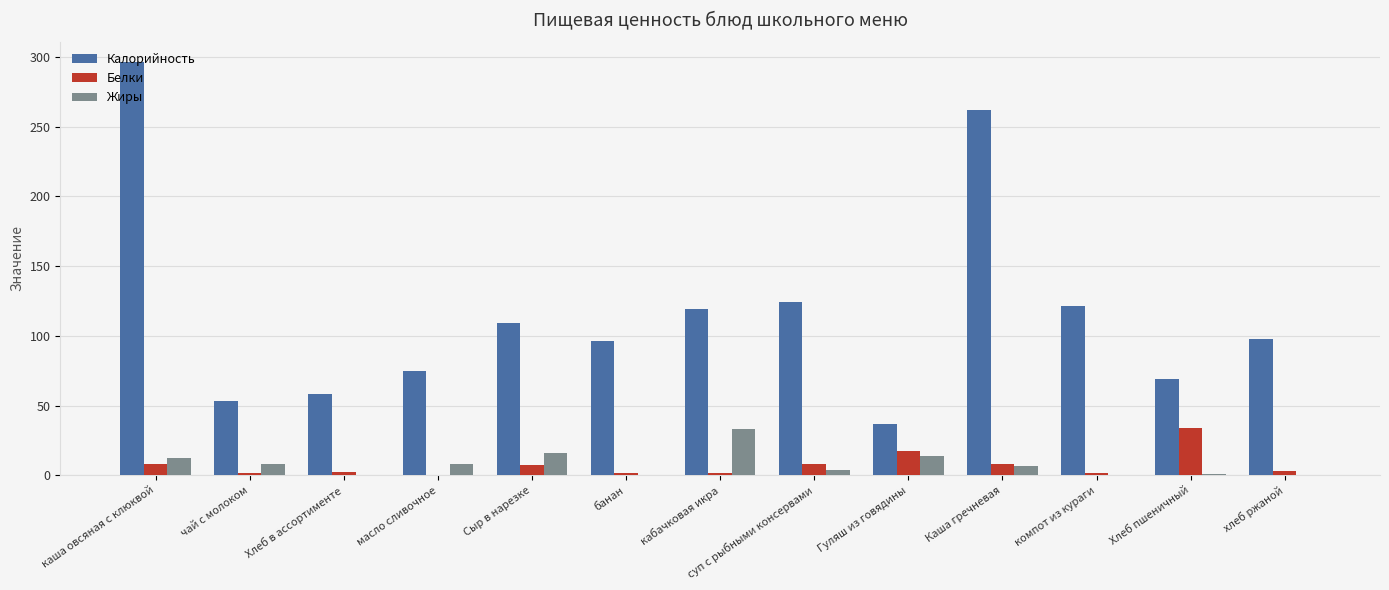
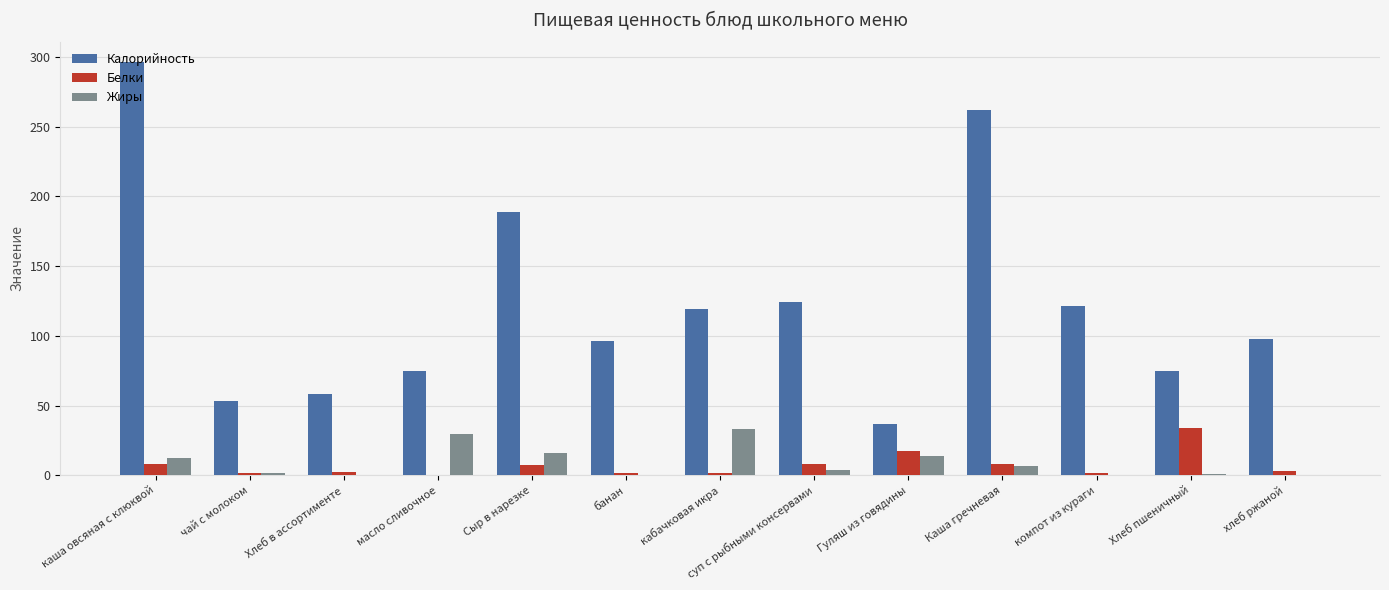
  {
    "Калорийность": {
      "каша овсяная с клюквой": 296,
      "чай с молоком": 53,
      "Хлеб в ассортименте": 58,
      "масло сливочное": 75,
-     "Сыр в нарезке": 109,
+     "Сыр в нарезке": 189,
      "банан": 96,
      "кабачковая икра": 119,
      "суп с рыбными консервами": 124,
      "Гуляш из говядины": 37,
      "Каша гречневая": 262,
      "компот из кураги": 121,
-     "Хлеб пшеничный": 69,
+     "Хлеб пшеничный": 75,
      "хлеб ржаной": 98
    },
    "Белки": {
      "каша овсяная с клюквой": 8,
      "Хлеб в ассортименте": 2,
      "Сыр в нарезке": 7,
      "кабачковая икра": 2,
      "суп с рыбными консервами": 8,
      "Гуляш из говядины": 17,
      "Каша гречневая": 8,
      "компот из кураги": 2,
      "Хлеб пшеничный": 34,
      "хлеб ржаной": 3
    },
    "Жиры": {
      "каша овсяная с клюквой": 13,
-     "чай с молоком": 8,
-     "масло сливочное": 8,
+     "чай с молоком": 1,
+     "масло сливочное": 30,
      "Сыр в нарезке": 16,
      "кабачковая икра": 33,
      "суп с рыбными консервами": 4,
      "Гуляш из говядины": 14,
      "Каша гречневая": 7,
      "компот из кураги": 0
    }
  }
